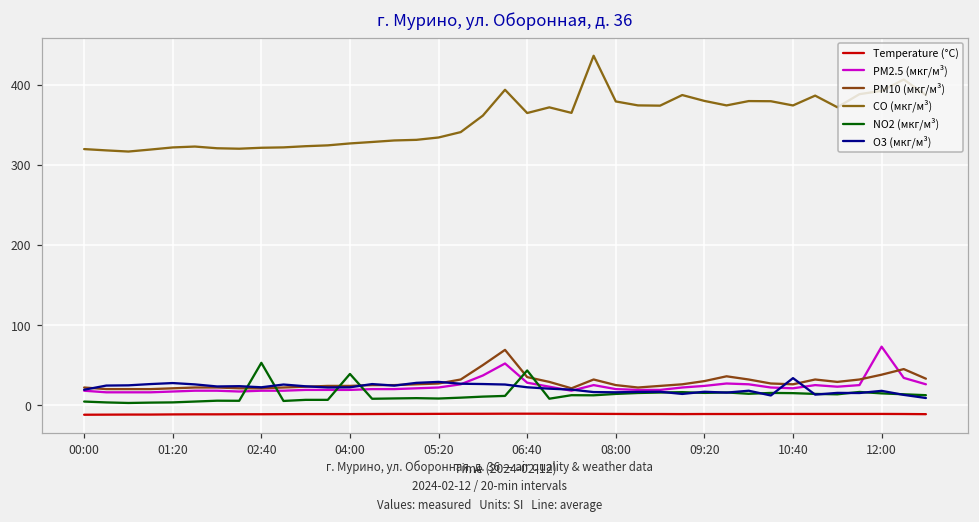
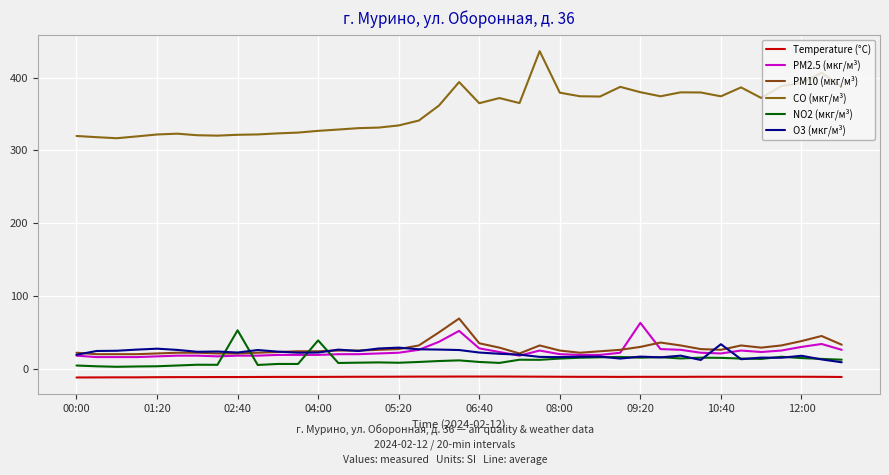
  {
    "Temperature (°C)": {
      "00:00": -10,
      "01:20": -10,
      "02:40": -10,
      "04:00": -10,
      "05:20": -10,
      "06:40": -10,
      "08:00": -10,
      "09:20": -10,
      "10:40": -10,
      "12:00": -10
    },
    "PM2.5 (мкг/м³)": {
      "01:20": 20,
      "05:20": 20,
      "06:40": 30,
      "08:00": 20,
-     "09:20": 20,
+     "09:20": 60,
      "10:40": 20,
-     "12:00": 70
+     "12:00": 30
    },
    "NO2 (мкг/м³)": {
      "00:00": 0,
      "01:20": 0,
      "02:40": 50,
      "04:00": 40,
      "05:20": 10,
-     "06:40": 40,
+     "06:40": 10,
      "10:40": 10
    },
    "O3 (мкг/м³)": {
      "01:20": 30,
      "06:40": 20,
      "10:40": 30
    }
  }
